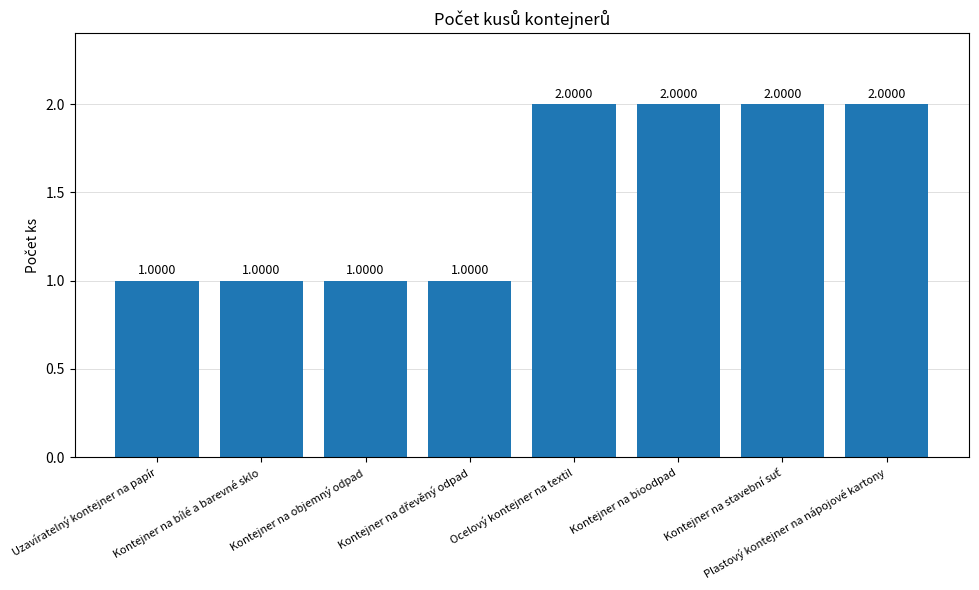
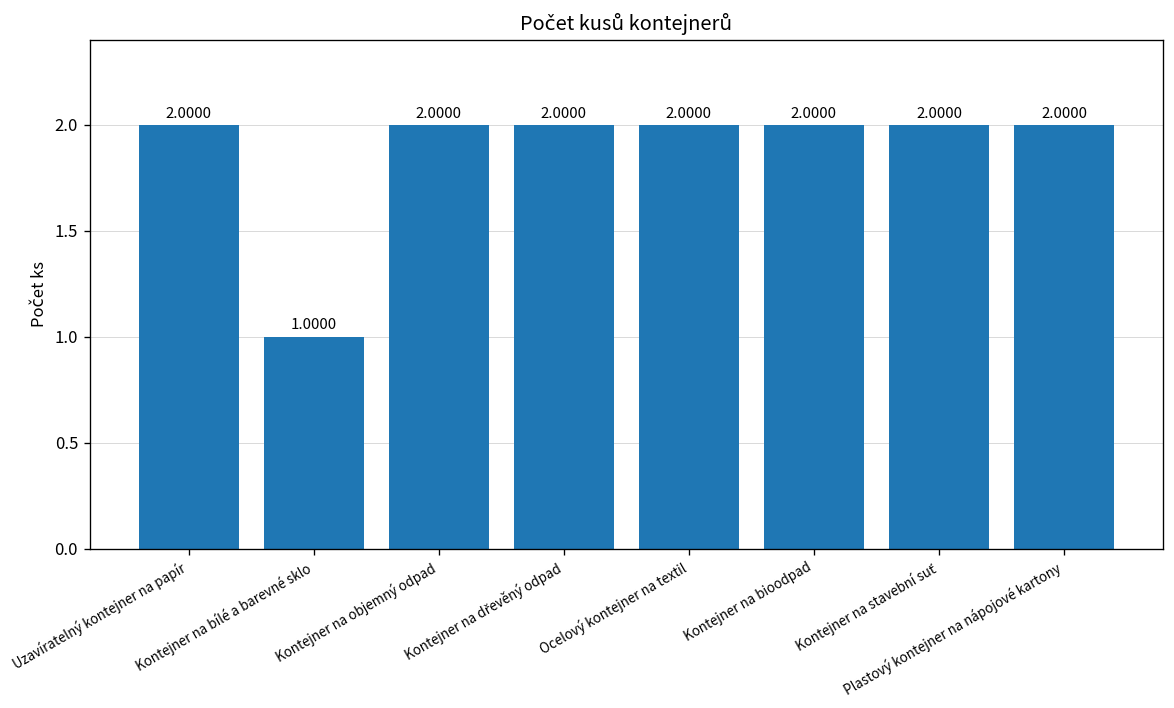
  {
-   "Uzavíratelný kontejner na papír": 1.0000,
+   "Uzavíratelný kontejner na papír": 2.0000,
    "Kontejner na bílé a barevné sklo": 1.0000,
-   "Kontejner na objemný odpad": 1.0000,
-   "Kontejner na dřevěný odpad": 1.0000,
+   "Kontejner na objemný odpad": 2.0000,
+   "Kontejner na dřevěný odpad": 2.0000,
    "Ocelový kontejner na textil": 2.0000,
    "Kontejner na bioodpad": 2.0000,
    "Kontejner na stavební suť": 2.0000,
    "Plastový kontejner na nápojové kartony": 2.0000
  }
